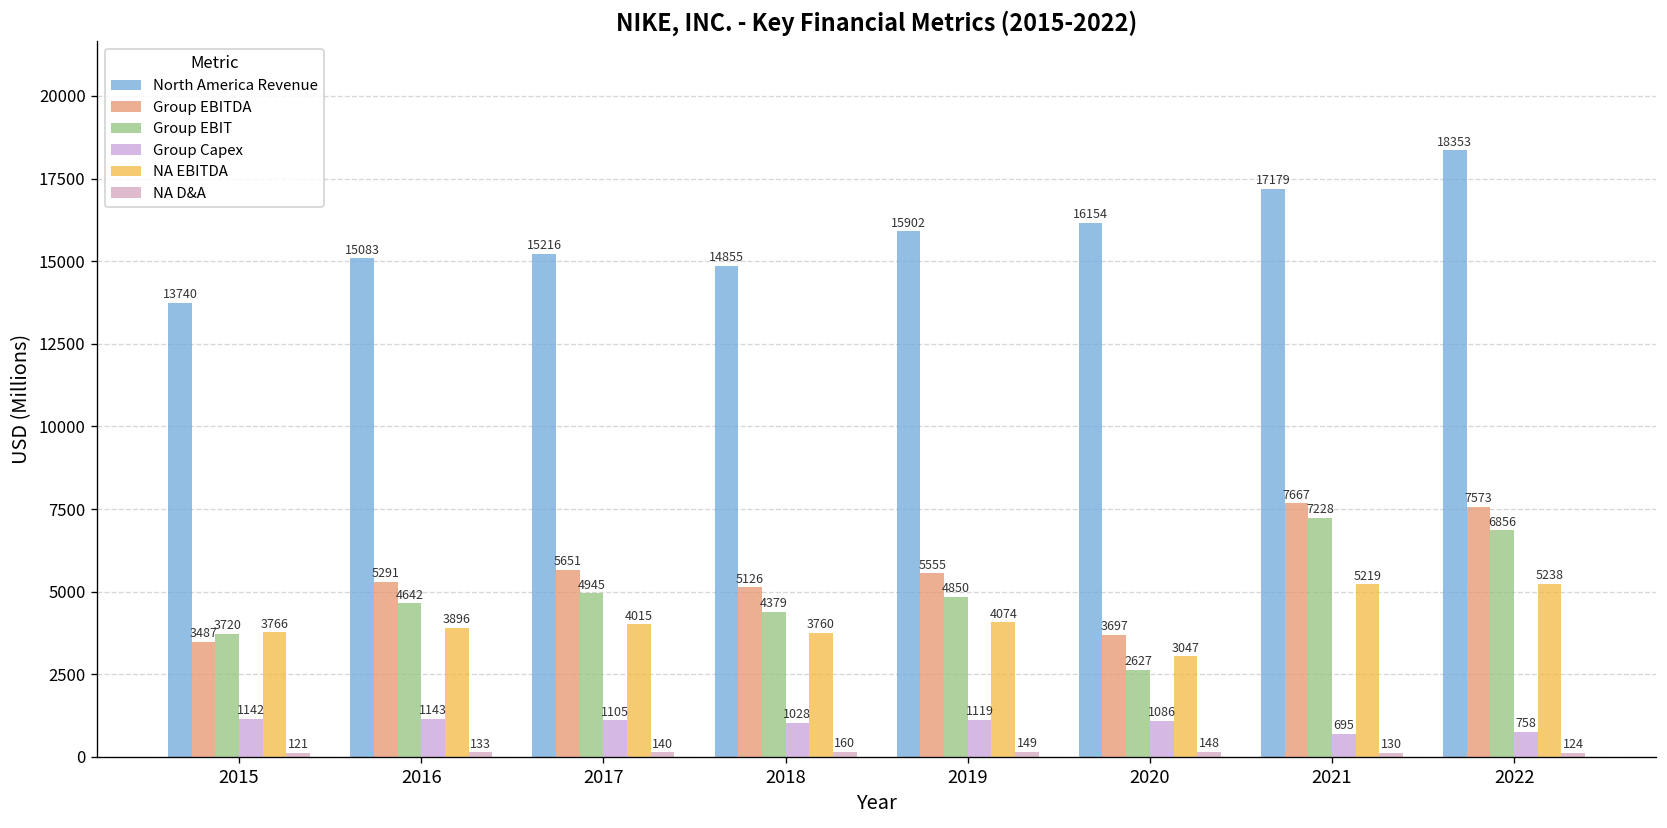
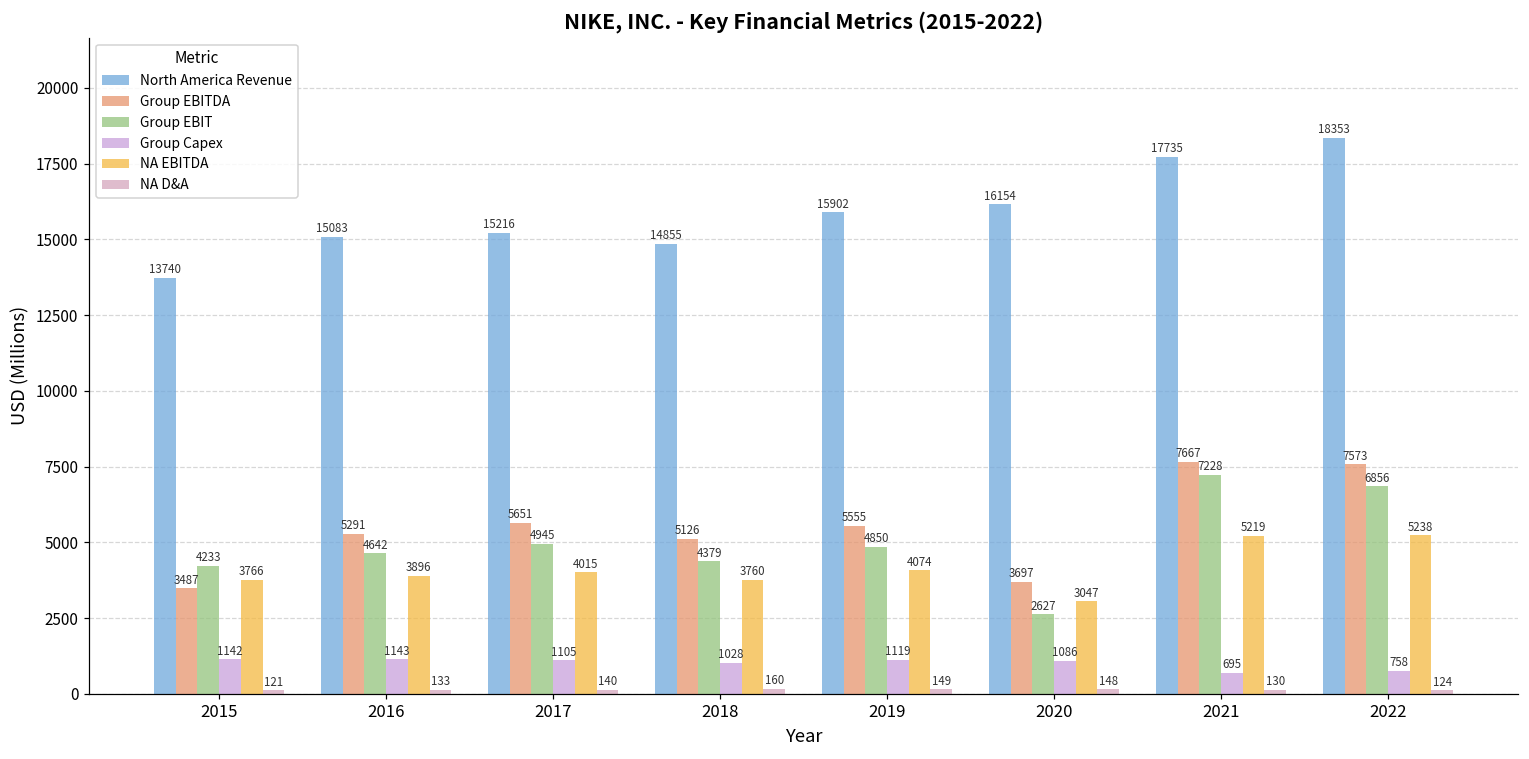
  {
    "North America Revenue": {
      "2015": 13740,
      "2016": 15083,
      "2017": 15216,
      "2018": 14855,
      "2019": 15902,
      "2020": 16154,
-     "2021": 17179,
+     "2021": 17735,
      "2022": 18353
    },
    "Group EBIT": {
-     "2015": 3720,
+     "2015": 4233,
      "2016": 4642,
      "2017": 4945,
      "2018": 4379,
      "2019": 4850,
      "2020": 2627,
      "2021": 7228,
      "2022": 6856
    }
  }
